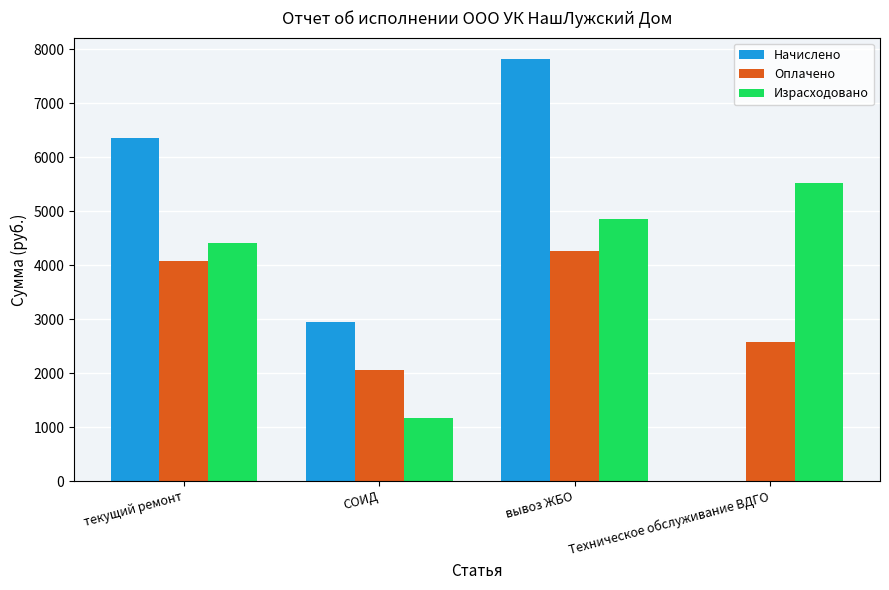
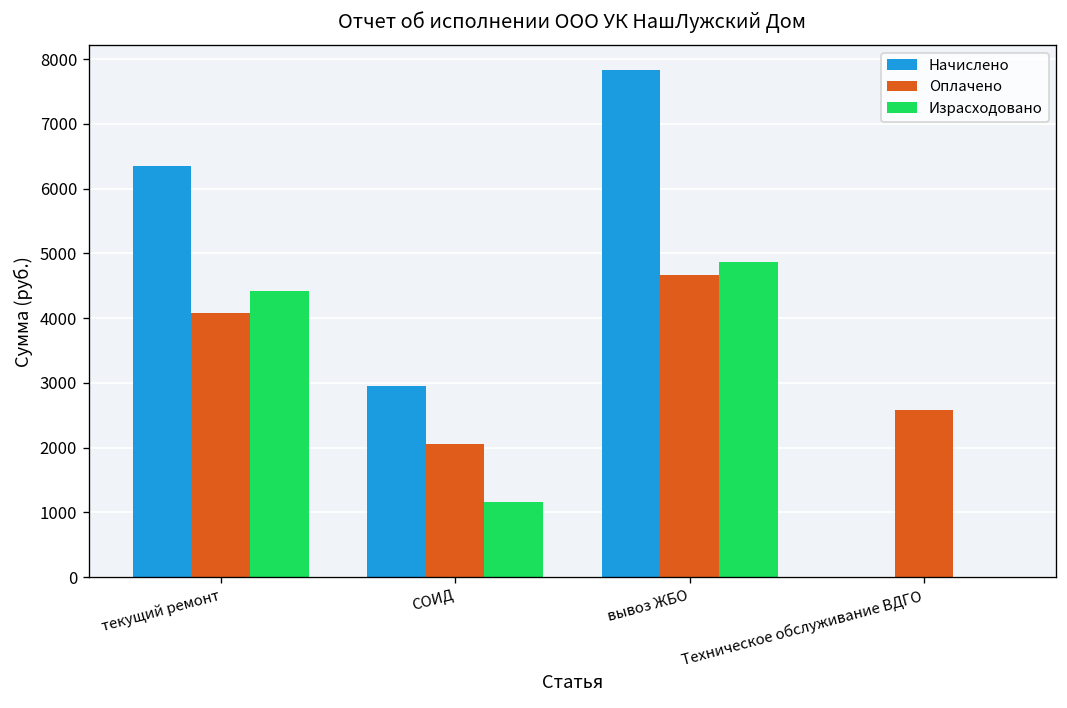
  {
    "Начислено": {
      "текущий ремонт": 6300,
      "СОИД": 3000,
      "вывоз ЖБО": 7800,
      "Техническое обслуживание ВДГО": 0
    },
    "Оплачено": {
      "текущий ремонт": 4100,
      "СОИД": 2100,
-     "вывоз ЖБО": 4300,
+     "вывоз ЖБО": 4700,
      "Техническое обслуживание ВДГО": 2600
    },
    "Израсходовано": {
      "текущий ремонт": 4400,
      "СОИД": 1200,
      "вывоз ЖБО": 4900,
-     "Техническое обслуживание ВДГО": 5500
+     "Техническое обслуживание ВДГО": 0
    }
  }
